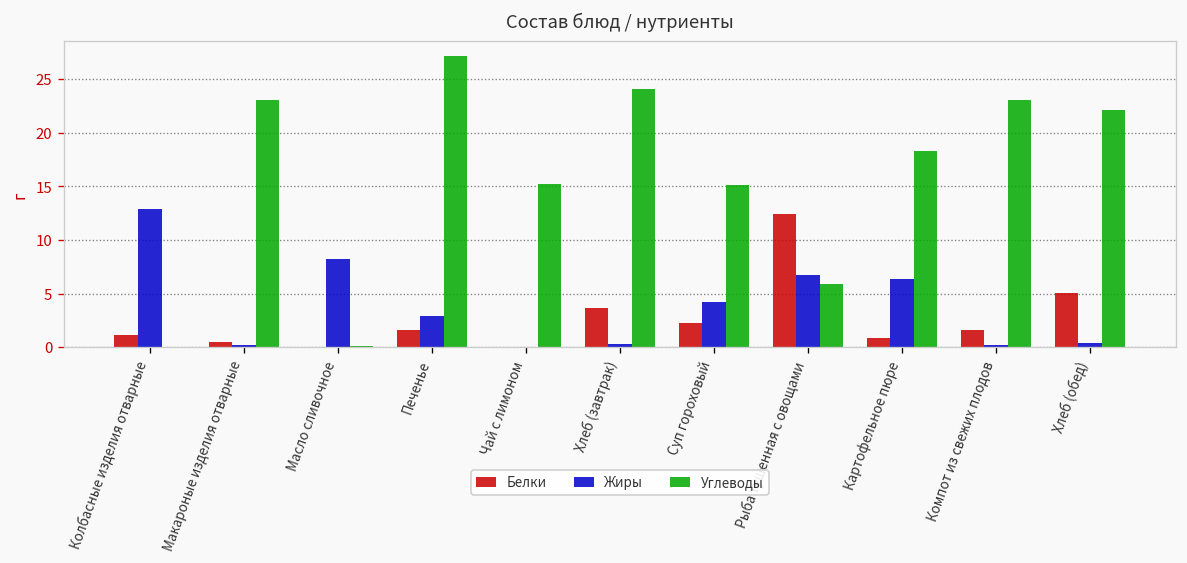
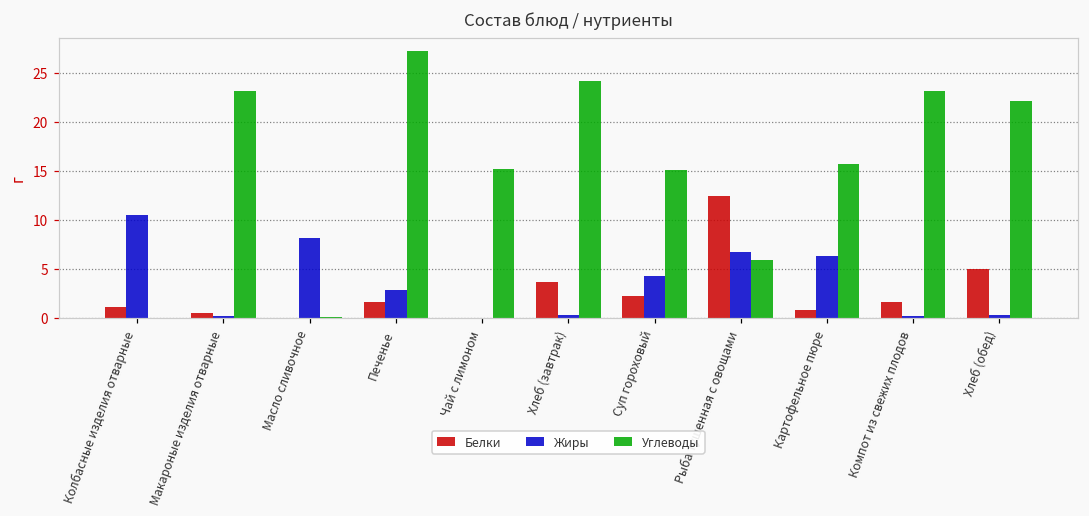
  {
    "Белки": {
      "Колбасные изделия отварные": 1,
      "Макароные изделия отварные": 1,
      "Печенье": 2,
      "Чай с лимоном": 0,
      "Хлеб (завтрак)": 4,
      "Суп гороховый": 2,
      "Рыба тушенная с овощами": 12,
      "Картофельное пюре": 1,
      "Компот из свежих плодов": 2,
      "Хлеб (обед)": 5
    },
    "Жиры": {
-     "Колбасные изделия отварные": 13,
+     "Колбасные изделия отварные": 11,
      "Масло сливочное": 8,
      "Печенье": 3,
      "Чай с лимоном": 0,
      "Хлеб (завтрак)": 0,
      "Суп гороховый": 4,
      "Рыба тушенная с овощами": 7,
      "Картофельное пюре": 6,
      "Хлеб (обед)": 0
    },
    "Углеводы": {
      "Колбасные изделия отварные": 0,
      "Макароные изделия отварные": 23,
      "Печенье": 27,
      "Чай с лимоном": 15,
      "Хлеб (завтрак)": 24,
      "Суп гороховый": 15,
      "Рыба тушенная с овощами": 6,
-     "Картофельное пюре": 18,
+     "Картофельное пюре": 16,
      "Компот из свежих плодов": 23,
      "Хлеб (обед)": 22
    }
  }
